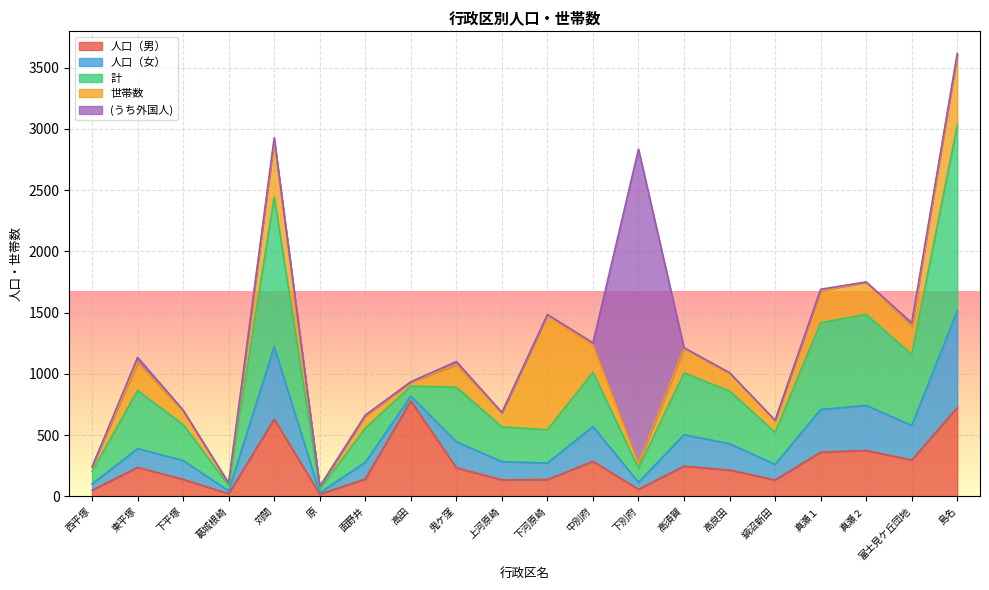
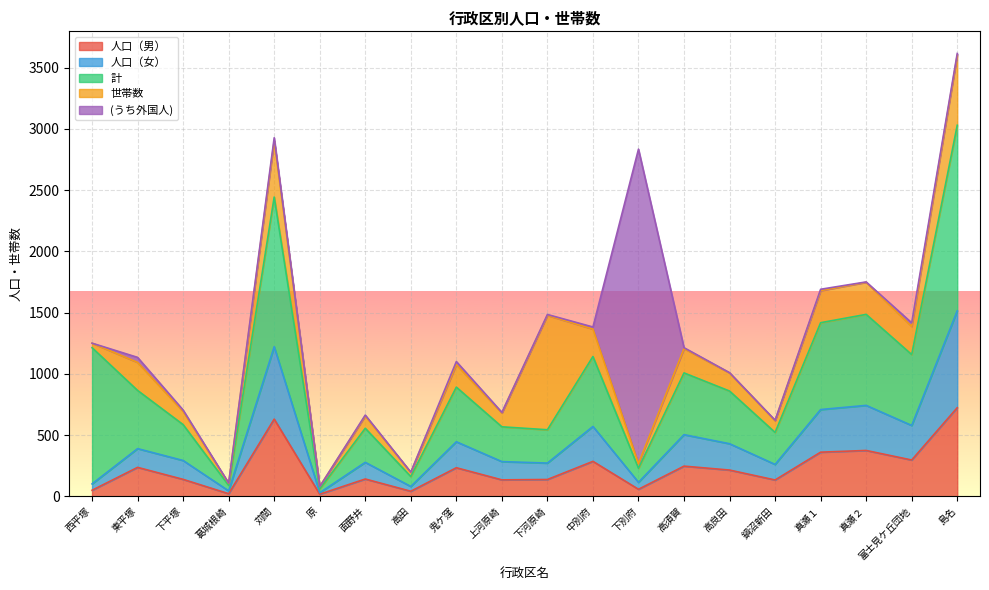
  {
    "人口（男）": {
      "西平塚": 50,
      "東平塚": 240,
      "下平塚": 140,
      "葛城根崎": 20,
      "苅間": 630,
      "面野井": 140,
-     "高田": 780,
+     "高田": 40,
      "鬼ケ窪": 230,
      "上河原崎": 140,
      "下河原崎": 140,
      "中別府": 290,
      "下別府": 60,
      "高須賀": 250,
      "高良田": 220,
      "鍋沼新田": 130,
      "真瀬１": 360,
      "真瀬２": 380,
      "富士見ケ丘団地": 300,
      "島名": 720
    },
    "人口（女）": {
      "西平塚": 50,
      "東平塚": 150,
      "下平塚": 150,
      "葛城根崎": 20,
      "苅間": 590,
      "面野井": 140,
      "高田": 40,
      "鬼ケ窪": 210,
      "上河原崎": 150,
      "下河原崎": 130,
      "中別府": 290,
      "下別府": 60,
      "高須賀": 260,
      "高良田": 220,
      "鍋沼新田": 130,
      "真瀬１": 350,
      "真瀬２": 370,
      "富士見ケ丘団地": 280,
      "島名": 790
    },
    "計": {
-     "西平塚": 100,
+     "西平塚": 1110,
      "東平塚": 480,
      "下平塚": 290,
      "苅間": 1220,
      "面野井": 280,
      "高田": 80,
      "鬼ケ窪": 450,
      "上河原崎": 280,
      "下河原崎": 270,
-     "中別府": 440,
+     "中別府": 570,
      "下別府": 120,
      "高須賀": 500,
      "高良田": 430,
      "鍋沼新田": 260,
      "真瀬１": 710,
      "真瀬２": 740,
      "富士見ケ丘団地": 580,
      "島名": 1520
    },
    "世帯数": {
      "東平塚": 230,
      "苅間": 460,
      "鬼ケ窪": 180,
      "下別府": 40,
      "富士見ケ丘団地": 230
    },
    "(うち外国人)": {
      "東平塚": 40,
      "苅間": 30,
      "鬼ケ窪": 30,
      "下別府": 2570,
      "富士見ケ丘団地": 30
    }
  }
